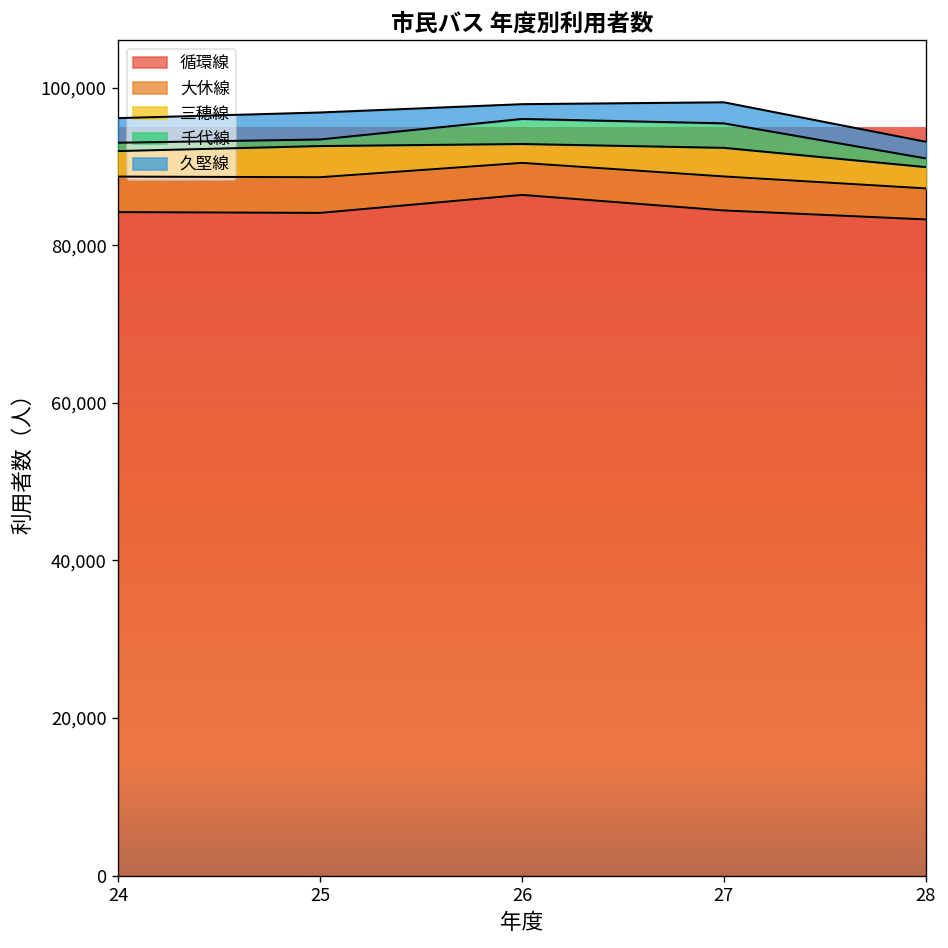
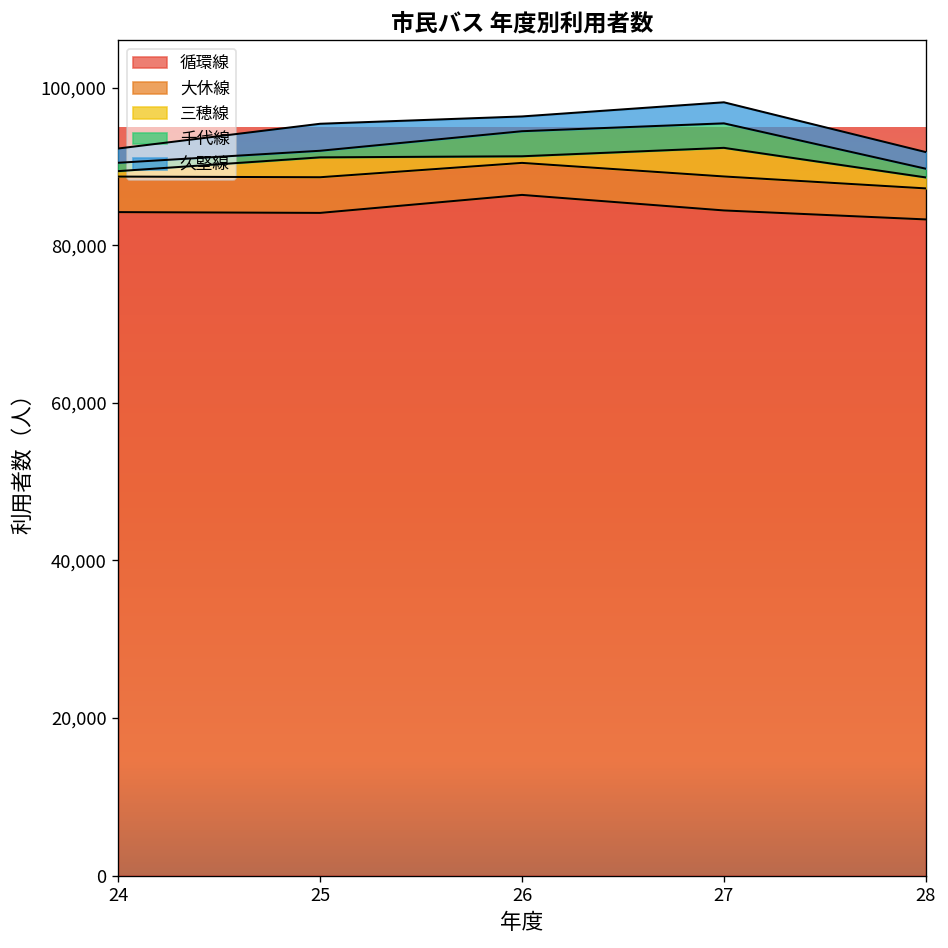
  {
    "三穂線": {
-     "24": "3,000",
-     "25": "4,000",
-     "26": "2,000",
+     "24": "1,000",
+     "25": "3,000",
+     "26": "1,000",
      "27": "4,000",
-     "28": "3,000"
+     "28": "1,000"
    },
    "千代線": {
      "24": "1,000",
      "25": "1,000",
      "26": "3,000",
      "27": "3,000",
      "28": "1,000"
    },
    "久堅線": {
-     "24": "3,000",
+     "24": "2,000",
      "25": "3,000",
      "26": "2,000",
      "27": "3,000",
      "28": "2,000"
    }
  }
